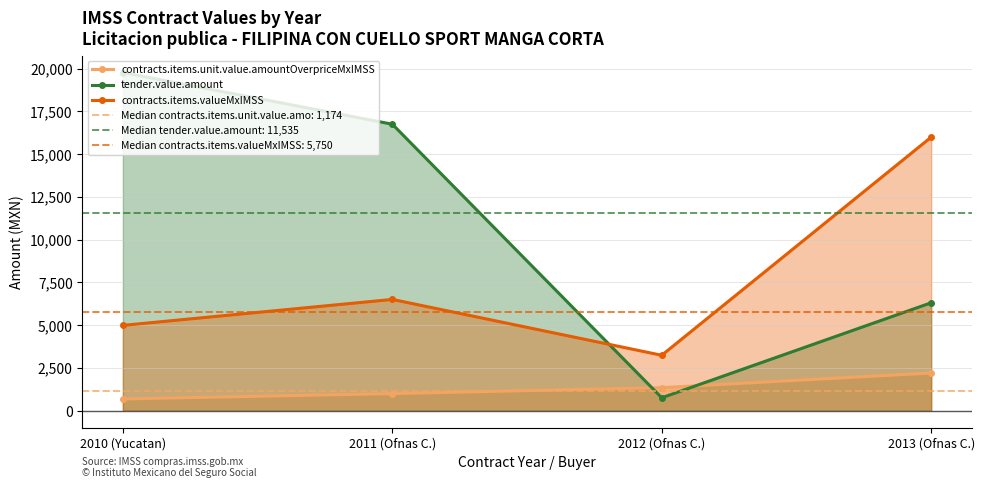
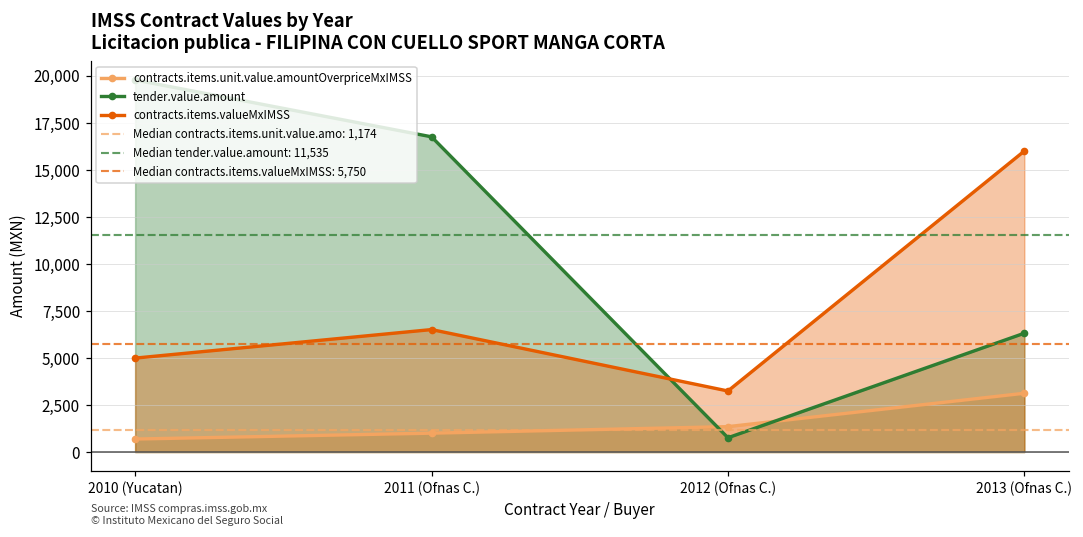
  {
    "contracts.items.unit.value.amountOverpriceMxIMSS": {
      "2010 (Yucatan)": "700",
      "2011 (Ofnas C.)": "1,000",
      "2012 (Ofnas C.)": "1,300",
-     "2013 (Ofnas C.)": "2,200"
+     "2013 (Ofnas C.)": "3,100"
    },
    "tender.value.amount": {
      "2011 (Ofnas C.)": "16,800",
      "2012 (Ofnas C.)": "800",
      "2013 (Ofnas C.)": "6,300"
    },
    "contracts.items.valueMxIMSS": {
      "2010 (Yucatan)": "5,000",
      "2011 (Ofnas C.)": "6,500",
      "2012 (Ofnas C.)": "3,200",
      "2013 (Ofnas C.)": "16,000"
    }
  }
